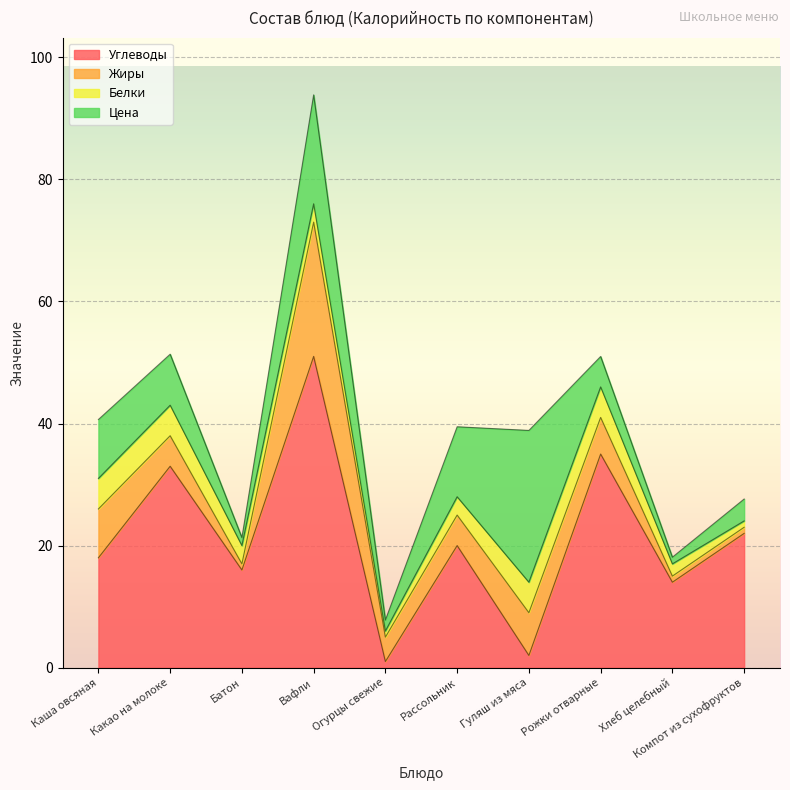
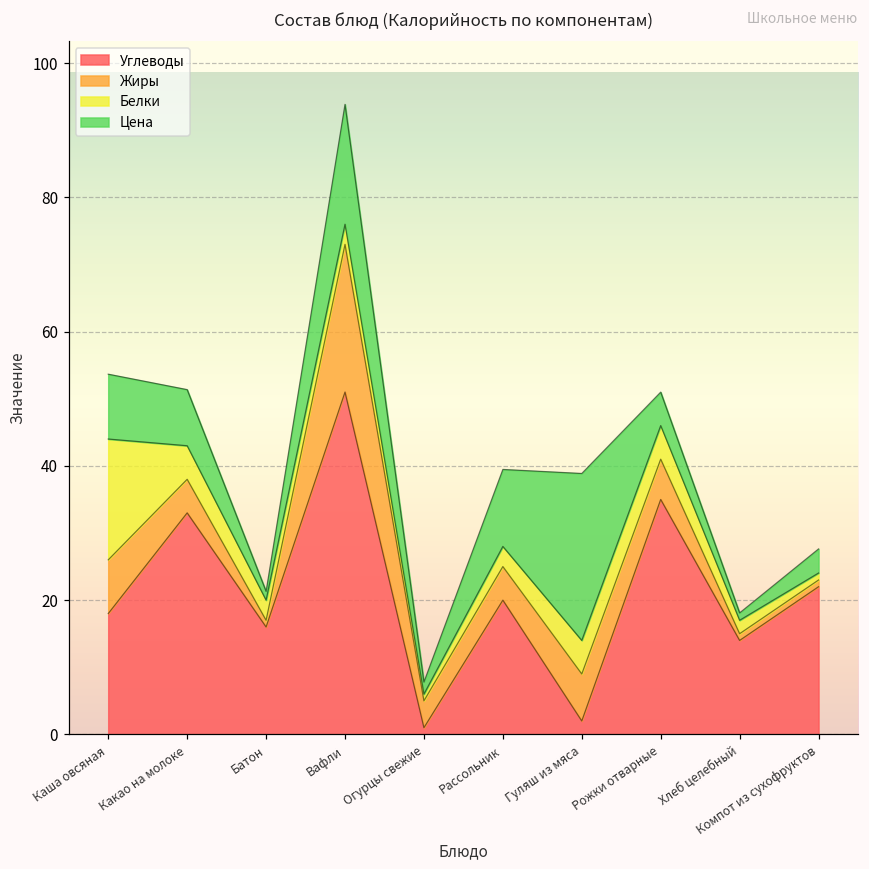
  {
    "Углеводы": {
      "Каша овсяная": 18,
      "Какао на молоке": 33,
      "Батон": 16,
      "Вафли": 51,
      "Огурцы свежие": 1,
      "Рассольник": 20,
      "Гуляш из мяса": 2,
      "Рожки отварные": 35,
      "Хлеб целебный": 14,
      "Компот из сухофруктов": 22
    },
    "Жиры": {
      "Каша овсяная": 8,
      "Какао на молоке": 5,
      "Батон": 1,
      "Вафли": 22,
      "Огурцы свежие": 4,
      "Рассольник": 5,
      "Гуляш из мяса": 7,
      "Рожки отварные": 6,
      "Хлеб целебный": 1,
      "Компот из сухофруктов": 1
    },
    "Белки": {
-     "Каша овсяная": 5,
+     "Каша овсяная": 18,
      "Какао на молоке": 5,
      "Батон": 3,
      "Вафли": 3,
      "Огурцы свежие": 1,
      "Рассольник": 3,
      "Гуляш из мяса": 5,
      "Рожки отварные": 5,
      "Хлеб целебный": 2,
      "Компот из сухофруктов": 1
    },
    "Цена": {
      "Каша овсяная": 10,
      "Какао на молоке": 8,
      "Батон": 1,
      "Вафли": 18,
      "Огурцы свежие": 2,
      "Рассольник": 11,
      "Гуляш из мяса": 25,
      "Рожки отварные": 5,
      "Хлеб целебный": 1,
      "Компот из сухофруктов": 4
    }
  }
